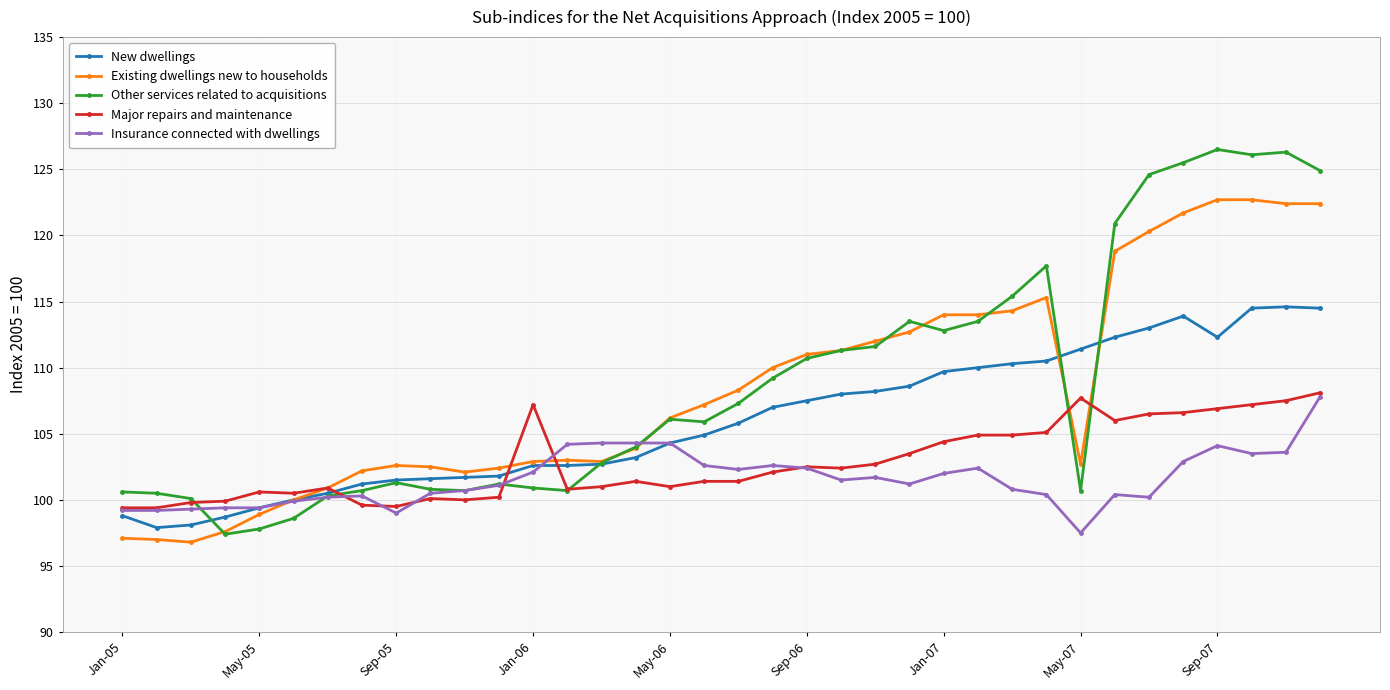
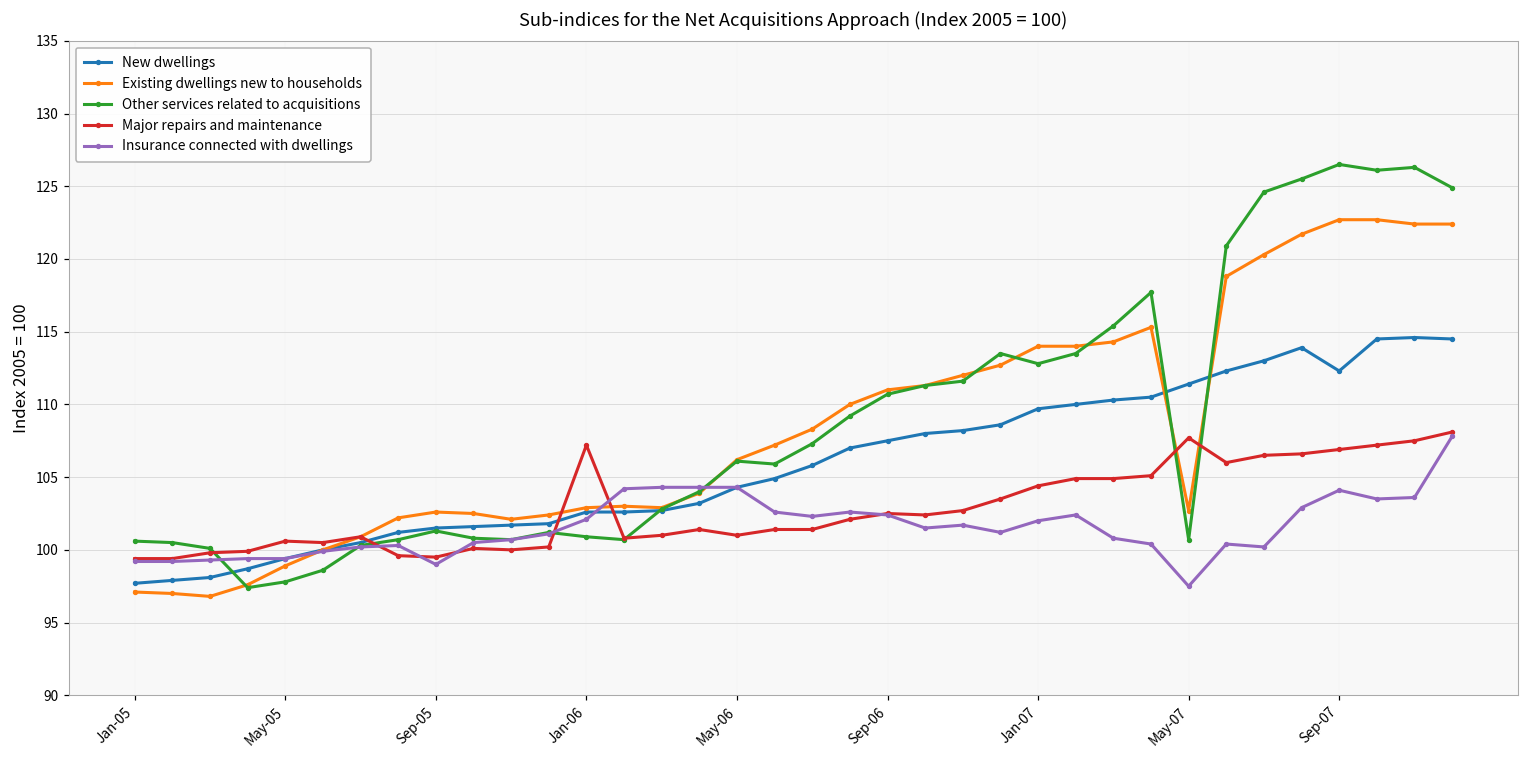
  {
    "New dwellings": {
-     "Jan-05": 98.8,
+     "Jan-05": 97.7,
      "Sep-05": 101.5,
      "Jan-06": 102.6,
      "Sep-06": 107.5,
      "Jan-07": 109.7,
      "May-07": 111.4,
      "Sep-07": 112.3
    },
    "Existing dwellings new to households": {
      "Jan-05": 97.1,
      "May-05": 98.9,
      "Sep-05": 102.6,
      "Jan-06": 102.9,
      "Sep-06": 111.0,
      "Jan-07": 114.0,
      "May-07": 102.7,
      "Sep-07": 122.7
    },
    "Other services related to acquisitions": {
      "Jan-05": 100.6,
      "May-05": 97.8,
      "Sep-05": 101.3,
      "Jan-06": 100.9,
      "Sep-06": 110.7,
      "Jan-07": 112.8,
      "May-07": 100.7,
      "Sep-07": 126.5
    },
    "Major repairs and maintenance": {
      "Jan-05": 99.4,
      "May-05": 100.6,
      "Sep-05": 99.5,
      "Jan-06": 107.2,
      "May-06": 101.0,
      "Jan-07": 104.4,
      "May-07": 107.7,
      "Sep-07": 106.9
    },
    "Insurance connected with dwellings": {
      "Jan-05": 99.2,
      "Sep-05": 99.0,
      "Jan-06": 102.1,
      "Jan-07": 102.0,
      "May-07": 97.5,
      "Sep-07": 104.1
    }
  }
